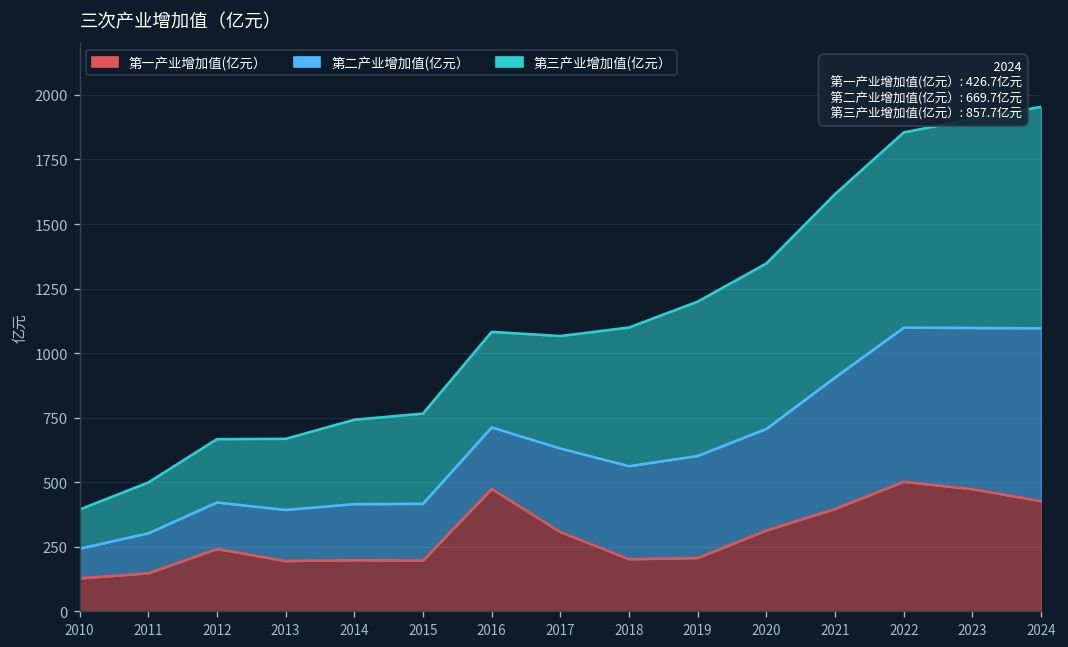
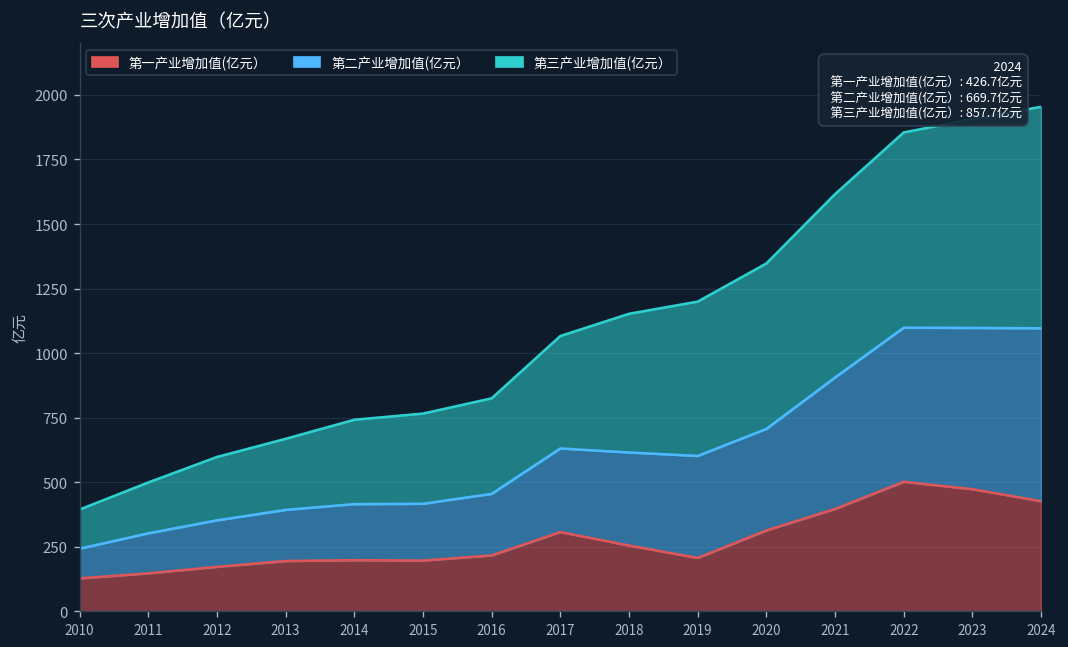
  {
    "第一产业增加值(亿元）": {
      "2010": 130,
      "2011": 150,
-     "2012": 240,
+     "2012": 170,
      "2013": 190,
      "2014": 200,
      "2015": 200,
-     "2016": 470,
+     "2016": 220,
      "2017": 310,
-     "2018": 200,
+     "2018": 250,
      "2019": 210,
      "2020": 310,
      "2021": 400,
      "2022": 500,
      "2023": 470,
      "2024": 430
    }
  }
